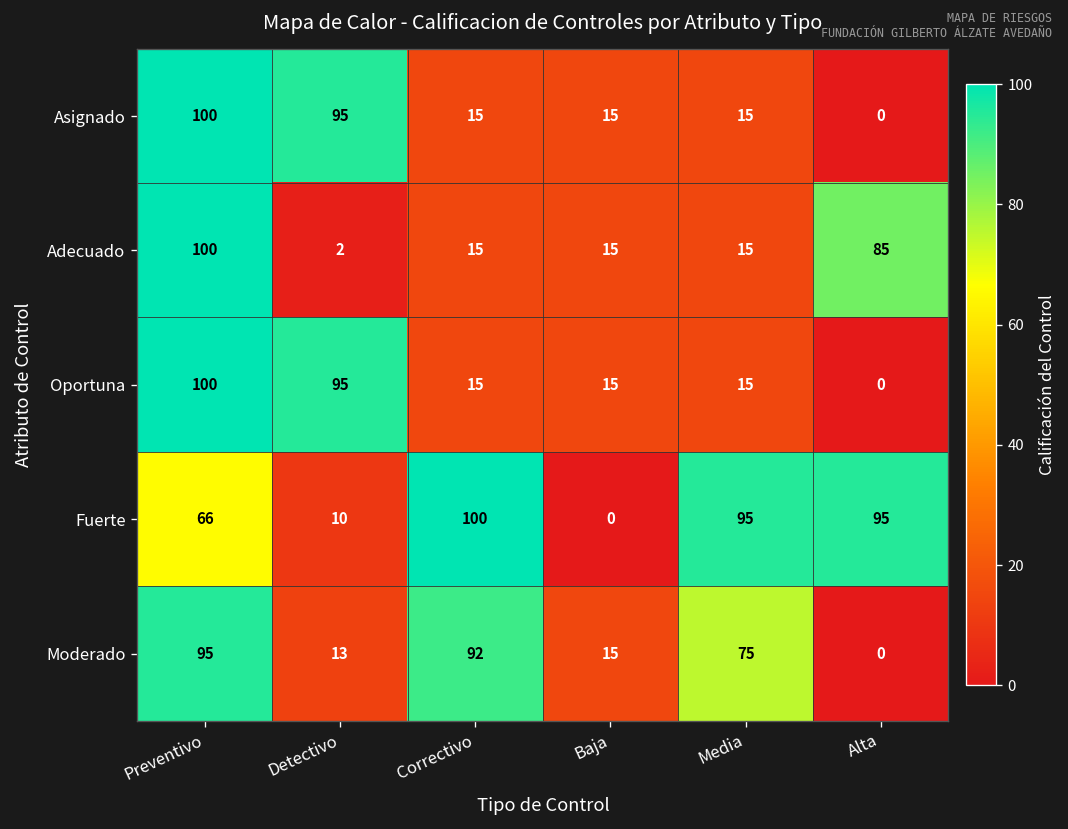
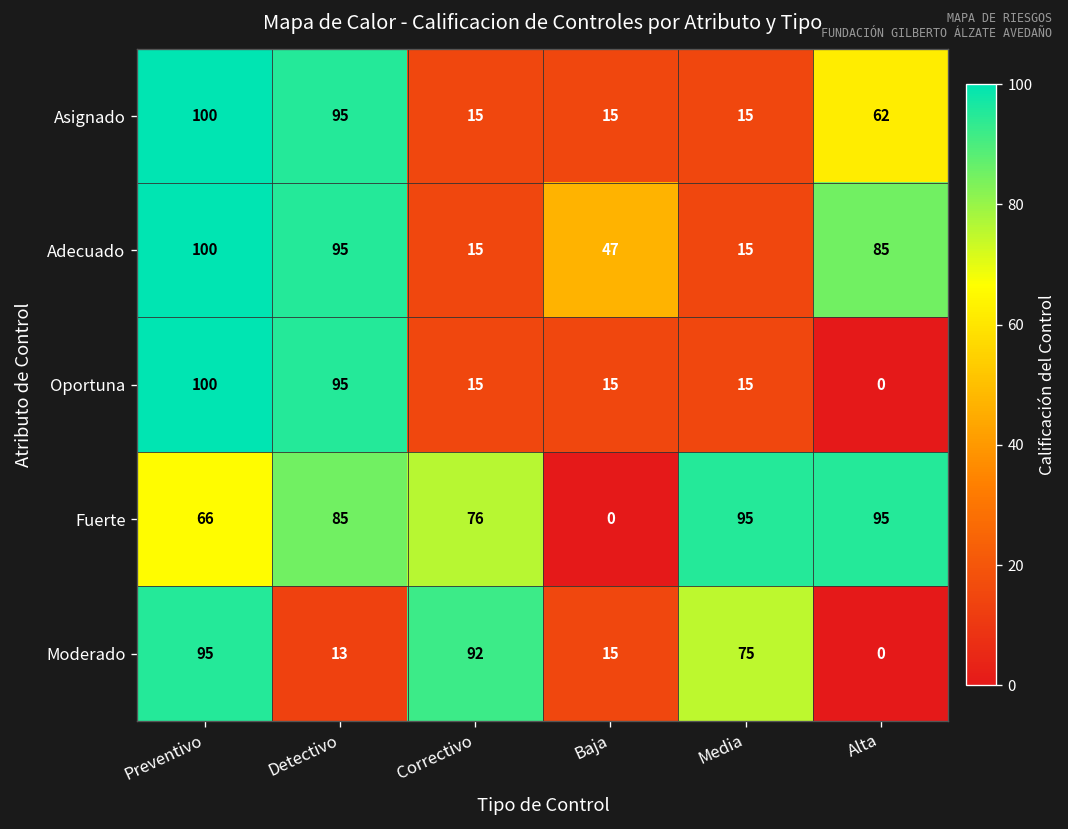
  {
    "Asignado": {
      "Preventivo": 100,
      "Detectivo": 95,
      "Correctivo": 15,
      "Baja": 15,
      "Media": 15,
-     "Alta": 0
+     "Alta": 62
    },
    "Adecuado": {
      "Preventivo": 100,
-     "Detectivo": 2,
+     "Detectivo": 95,
      "Correctivo": 15,
-     "Baja": 15,
+     "Baja": 47,
      "Media": 15,
      "Alta": 85
    },
    "Oportuna": {
      "Preventivo": 100,
      "Detectivo": 95,
      "Correctivo": 15,
      "Baja": 15,
      "Media": 15,
      "Alta": 0
    },
    "Fuerte": {
      "Preventivo": 66,
-     "Detectivo": 10,
-     "Correctivo": 100,
+     "Detectivo": 85,
+     "Correctivo": 76,
      "Baja": 0,
      "Media": 95,
      "Alta": 95
    },
    "Moderado": {
      "Preventivo": 95,
      "Detectivo": 13,
      "Correctivo": 92,
      "Baja": 15,
      "Media": 75,
      "Alta": 0
    }
  }
